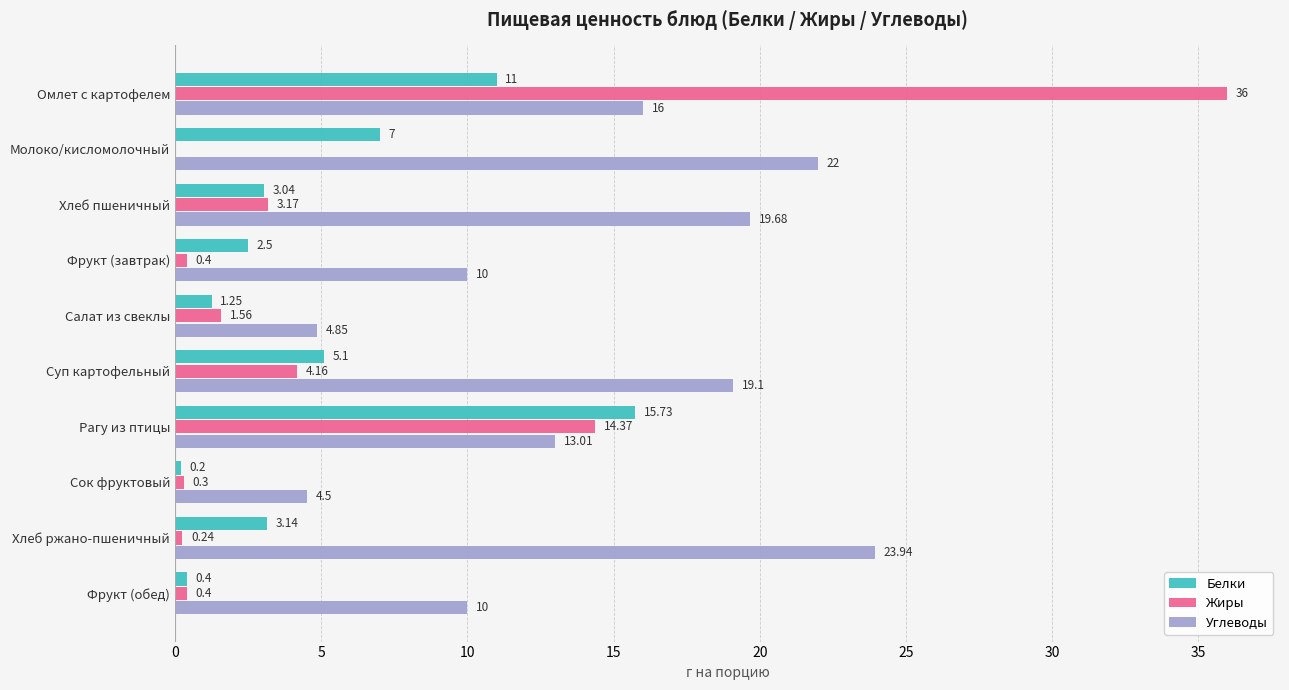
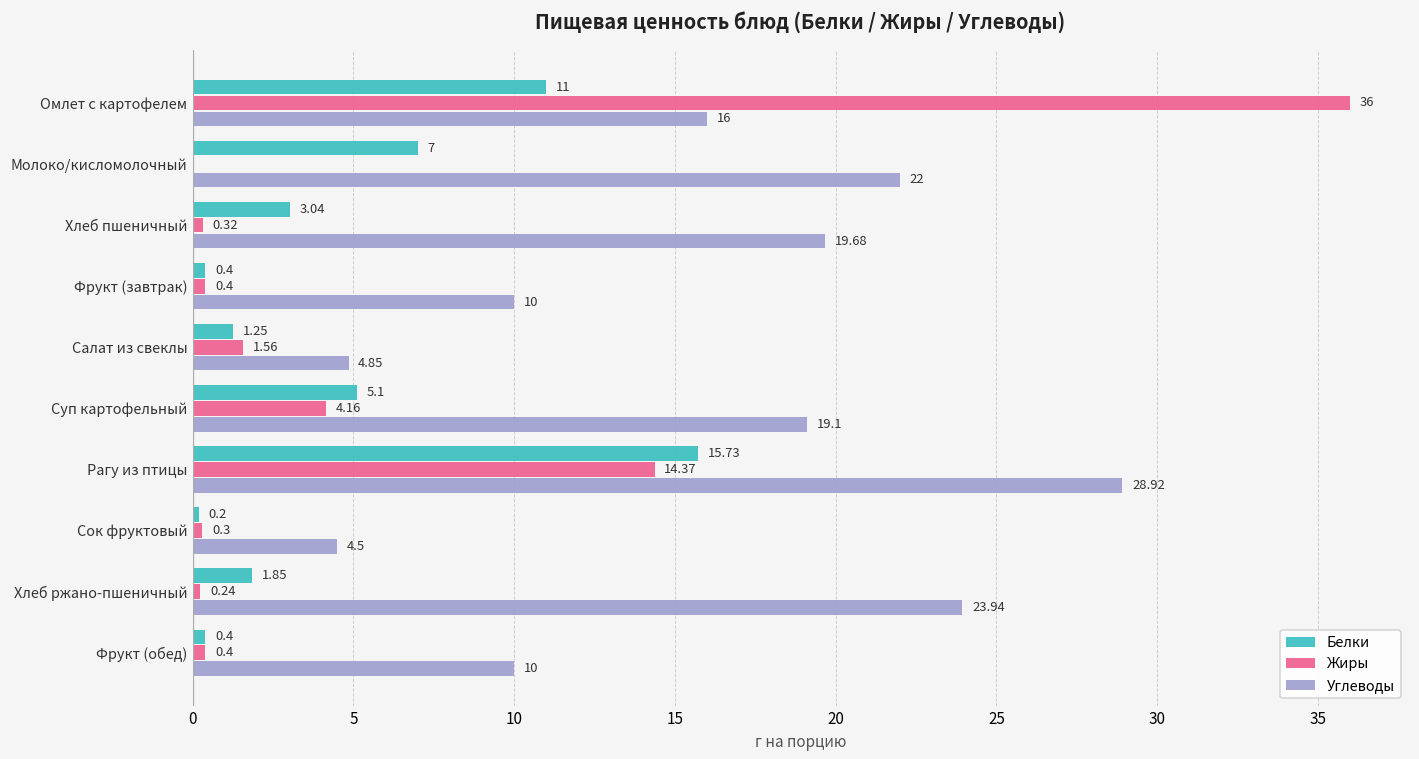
  {
    "Белки": {
      "Омлет с картофелем": 11,
      "Молоко/кисломолочный": 7,
      "Хлеб пшеничный": 3.04,
-     "Фрукт (завтрак)": 2.5,
+     "Фрукт (завтрак)": 0.4,
      "Салат из свеклы": 1.25,
      "Суп картофельный": 5.1,
      "Рагу из птицы": 15.73,
      "Сок фруктовый": 0.2,
-     "Хлеб ржано-пшеничный": 3.14,
+     "Хлеб ржано-пшеничный": 1.85,
      "Фрукт (обед)": 0.4
    },
    "Жиры": {
      "Омлет с картофелем": 36,
-     "Хлеб пшеничный": 3.17,
+     "Хлеб пшеничный": 0.32,
      "Фрукт (завтрак)": 0.4,
      "Салат из свеклы": 1.56,
      "Суп картофельный": 4.16,
      "Рагу из птицы": 14.37,
      "Сок фруктовый": 0.3,
      "Хлеб ржано-пшеничный": 0.24,
      "Фрукт (обед)": 0.4
    },
    "Углеводы": {
      "Омлет с картофелем": 16,
      "Молоко/кисломолочный": 22,
      "Хлеб пшеничный": 19.68,
      "Фрукт (завтрак)": 10,
      "Салат из свеклы": 4.85,
      "Суп картофельный": 19.1,
-     "Рагу из птицы": 13.01,
+     "Рагу из птицы": 28.92,
      "Сок фруктовый": 4.5,
      "Хлеб ржано-пшеничный": 23.94,
      "Фрукт (обед)": 10
    }
  }
